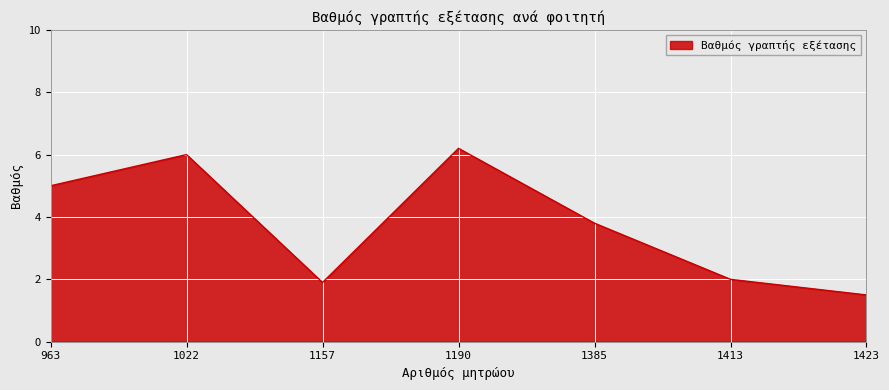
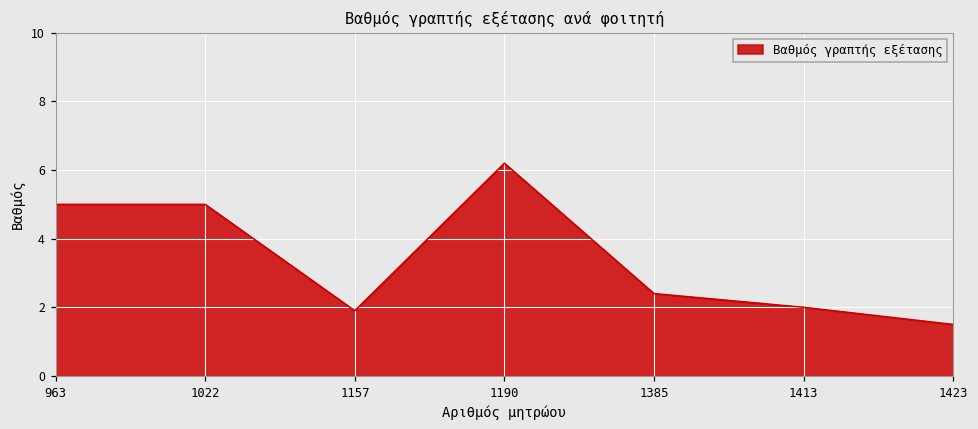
  {
    "963": 5.0,
-   "1022": 6,
+   "1022": 5,
    "1157": 1.9,
    "1190": 6.2,
-   "1385": 3.8,
+   "1385": 2.4,
    "1413": 2.0,
    "1423": 1.5
  }
